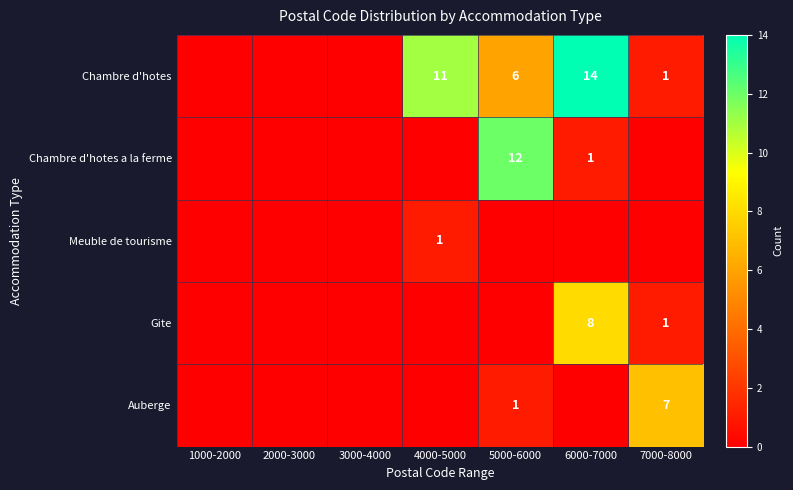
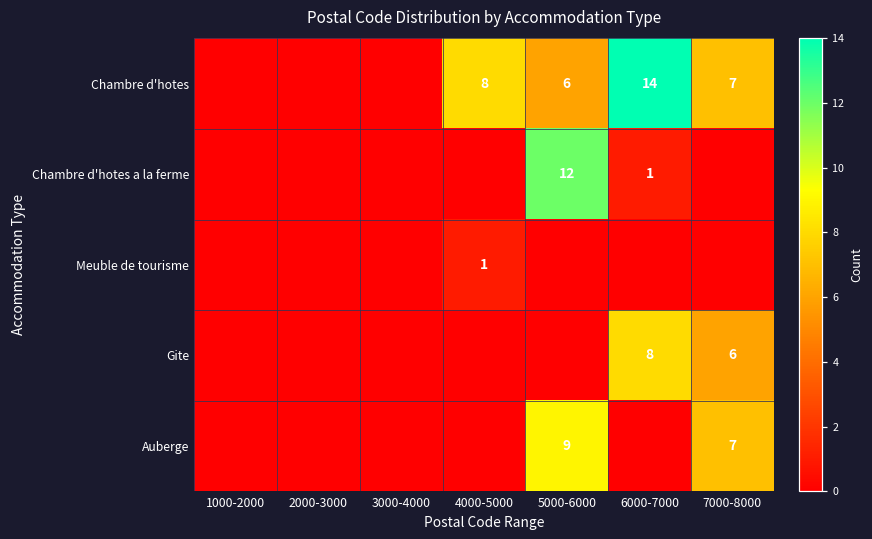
  {
    "Chambre d'hotes": {
-     "4000-5000": 11,
+     "4000-5000": 8,
      "5000-6000": 6,
      "6000-7000": 14,
-     "7000-8000": 1
+     "7000-8000": 7
    },
    "Chambre d'hotes a la ferme": {
      "5000-6000": 12,
      "6000-7000": 1
    },
    "Meuble de tourisme": {
      "4000-5000": 1
    },
    "Gite": {
      "6000-7000": 8,
-     "7000-8000": 1
+     "7000-8000": 6
    },
    "Auberge": {
-     "5000-6000": 1,
+     "5000-6000": 9,
      "7000-8000": 7
    }
  }
